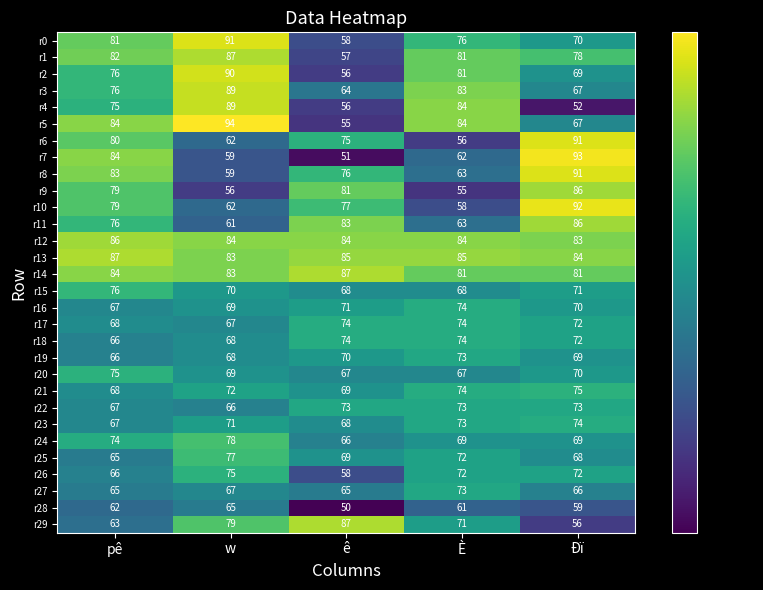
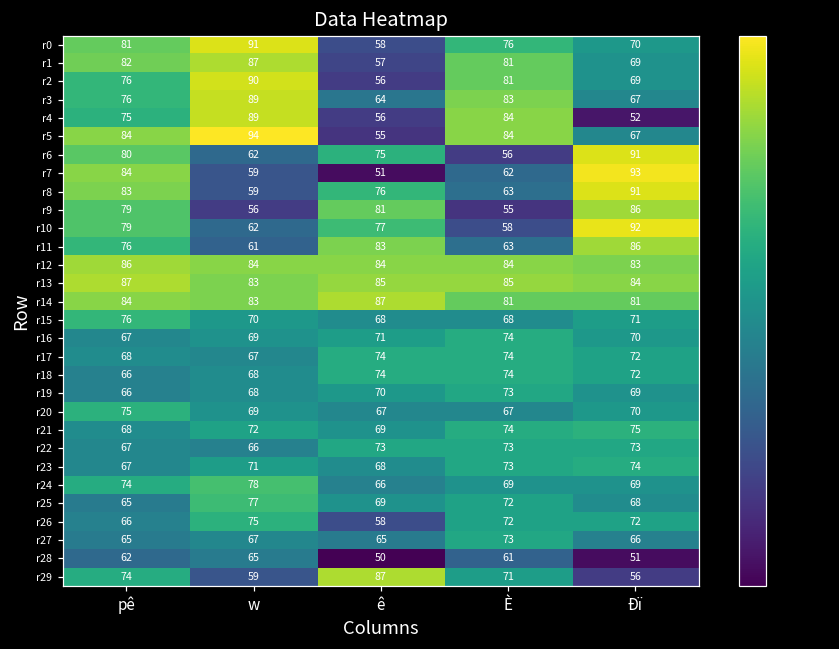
  {
    "r0": {
      "pê": 81,
      "w": 91,
      "ê": 58,
      "È": 76,
      "Ðï": 70
    },
    "r1": {
      "pê": 82,
      "w": 87,
      "ê": 57,
      "È": 81,
-     "Ðï": 78
+     "Ðï": 69
    },
    "r2": {
      "pê": 76,
      "w": 90,
      "ê": 56,
      "È": 81,
      "Ðï": 69
    },
    "r3": {
      "pê": 76,
      "w": 89,
      "ê": 64,
      "È": 83,
      "Ðï": 67
    },
    "r4": {
      "pê": 75,
      "w": 89,
      "ê": 56,
      "È": 84,
      "Ðï": 52
    },
    "r5": {
      "pê": 84,
      "w": 94,
      "ê": 55,
      "È": 84,
      "Ðï": 67
    },
    "r6": {
      "pê": 80,
      "w": 62,
      "ê": 75,
      "È": 56,
      "Ðï": 91
    },
    "r7": {
      "pê": 84,
      "w": 59,
      "ê": 51,
      "È": 62,
      "Ðï": 93
    },
    "r8": {
      "pê": 83,
      "w": 59,
      "ê": 76,
      "È": 63,
      "Ðï": 91
    },
    "r9": {
      "pê": 79,
      "w": 56,
      "ê": 81,
      "È": 55,
      "Ðï": 86
    },
    "r10": {
      "pê": 79,
      "w": 62,
      "ê": 77,
      "È": 58,
      "Ðï": 92
    },
    "r11": {
      "pê": 76,
      "w": 61,
      "ê": 83,
      "È": 63,
      "Ðï": 86
    },
    "r12": {
      "pê": 86,
      "w": 84,
      "ê": 84,
      "È": 84,
      "Ðï": 83
    },
    "r13": {
      "pê": 87,
      "w": 83,
      "ê": 85,
      "È": 85,
      "Ðï": 84
    },
    "r14": {
      "pê": 84,
      "w": 83,
      "ê": 87,
      "È": 81,
      "Ðï": 81
    },
    "r15": {
      "pê": 76,
      "w": 70,
      "ê": 68,
      "È": 68,
      "Ðï": 71
    },
    "r16": {
      "pê": 67,
      "w": 69,
      "ê": 71,
      "È": 74,
      "Ðï": 70
    },
    "r17": {
      "pê": 68,
      "w": 67,
      "ê": 74,
      "È": 74,
      "Ðï": 72
    },
    "r18": {
      "pê": 66,
      "w": 68,
      "ê": 74,
      "È": 74,
      "Ðï": 72
    },
    "r19": {
      "pê": 66,
      "w": 68,
      "ê": 70,
      "È": 73,
      "Ðï": 69
    },
    "r20": {
      "pê": 75,
      "w": 69,
      "ê": 67,
      "È": 67,
      "Ðï": 70
    },
    "r21": {
      "pê": 68,
      "w": 72,
      "ê": 69,
      "È": 74,
      "Ðï": 75
    },
    "r22": {
      "pê": 67,
      "w": 66,
      "ê": 73,
      "È": 73,
      "Ðï": 73
    },
    "r23": {
      "pê": 67,
      "w": 71,
      "ê": 68,
      "È": 73,
      "Ðï": 74
    },
    "r24": {
      "pê": 74,
      "w": 78,
      "ê": 66,
      "È": 69,
      "Ðï": 69
    },
    "r25": {
      "pê": 65,
      "w": 77,
      "ê": 69,
      "È": 72,
      "Ðï": 68
    },
    "r26": {
      "pê": 66,
      "w": 75,
      "ê": 58,
      "È": 72,
      "Ðï": 72
    },
    "r27": {
      "pê": 65,
      "w": 67,
      "ê": 65,
      "È": 73,
      "Ðï": 66
    },
    "r28": {
      "pê": 62,
      "w": 65,
      "ê": 50,
      "È": 61,
-     "Ðï": 59
+     "Ðï": 51
    },
    "r29": {
-     "pê": 63,
-     "w": 79,
+     "pê": 74,
+     "w": 59,
      "ê": 87,
      "È": 71,
      "Ðï": 56
    }
  }
